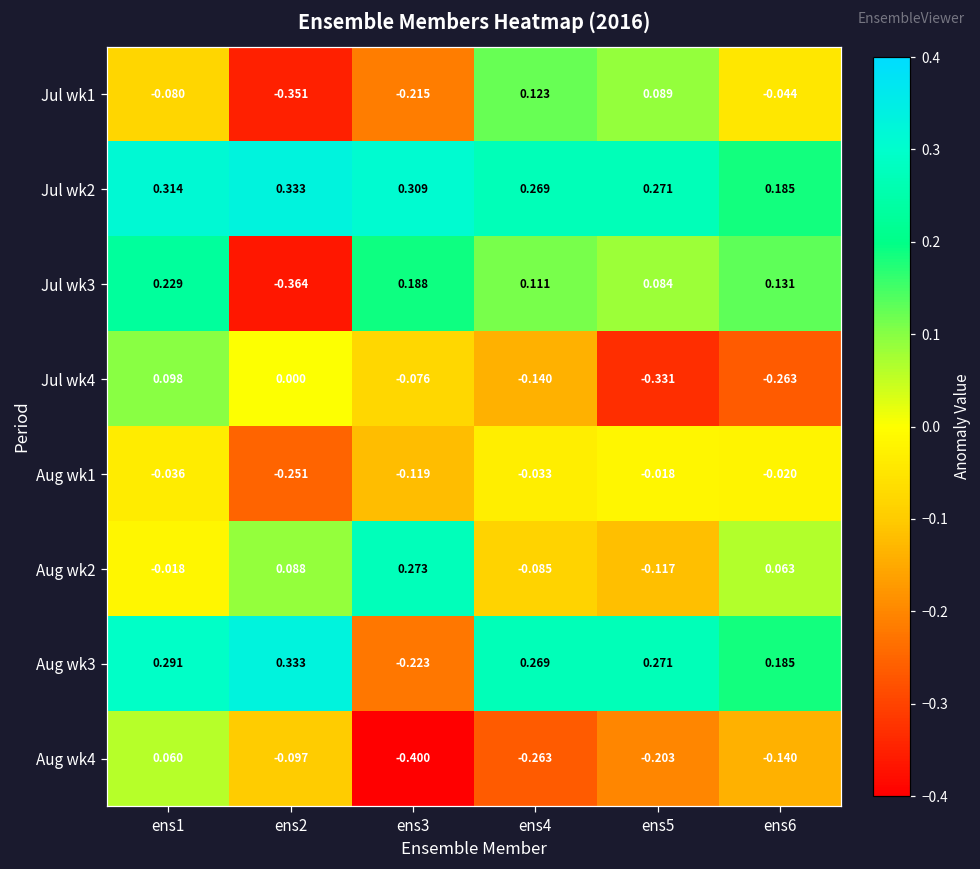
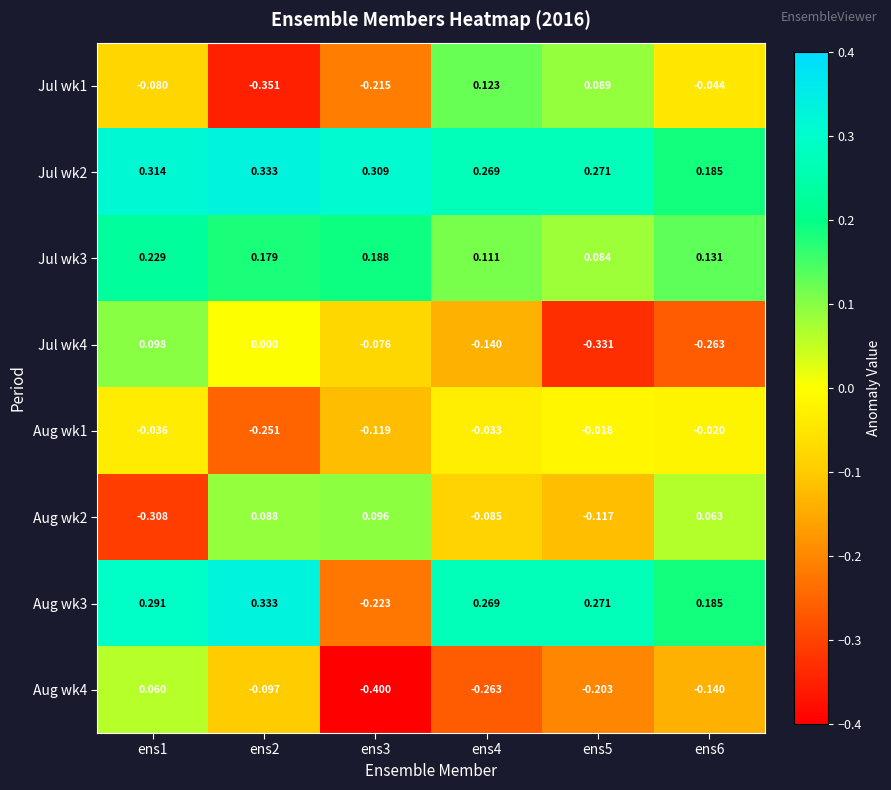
  {
    "Jul wk1": {
      "ens1": -0.080,
      "ens2": -0.351,
      "ens3": -0.215,
      "ens4": 0.123,
      "ens5": 0.089,
      "ens6": -0.044
    },
    "Jul wk2": {
      "ens1": 0.314,
      "ens2": 0.333,
      "ens3": 0.309,
      "ens4": 0.269,
      "ens5": 0.271,
      "ens6": 0.185
    },
    "Jul wk3": {
      "ens1": 0.229,
-     "ens2": -0.364,
+     "ens2": 0.179,
      "ens3": 0.188,
      "ens4": 0.111,
      "ens5": 0.084,
      "ens6": 0.131
    },
    "Jul wk4": {
      "ens1": 0.098,
      "ens2": 0.000,
      "ens3": -0.076,
      "ens4": -0.140,
      "ens5": -0.331,
      "ens6": -0.263
    },
    "Aug wk1": {
      "ens1": -0.036,
      "ens2": -0.251,
      "ens3": -0.119,
      "ens4": -0.033,
      "ens5": -0.018,
      "ens6": -0.020
    },
    "Aug wk2": {
-     "ens1": -0.018,
+     "ens1": -0.308,
      "ens2": 0.088,
-     "ens3": 0.273,
+     "ens3": 0.096,
      "ens4": -0.085,
      "ens5": -0.117,
      "ens6": 0.063
    },
    "Aug wk3": {
      "ens1": 0.291,
      "ens2": 0.333,
      "ens3": -0.223,
      "ens4": 0.269,
      "ens5": 0.271,
      "ens6": 0.185
    },
    "Aug wk4": {
      "ens1": 0.060,
      "ens2": -0.097,
      "ens3": -0.400,
      "ens4": -0.263,
      "ens5": -0.203,
      "ens6": -0.140
    }
  }
